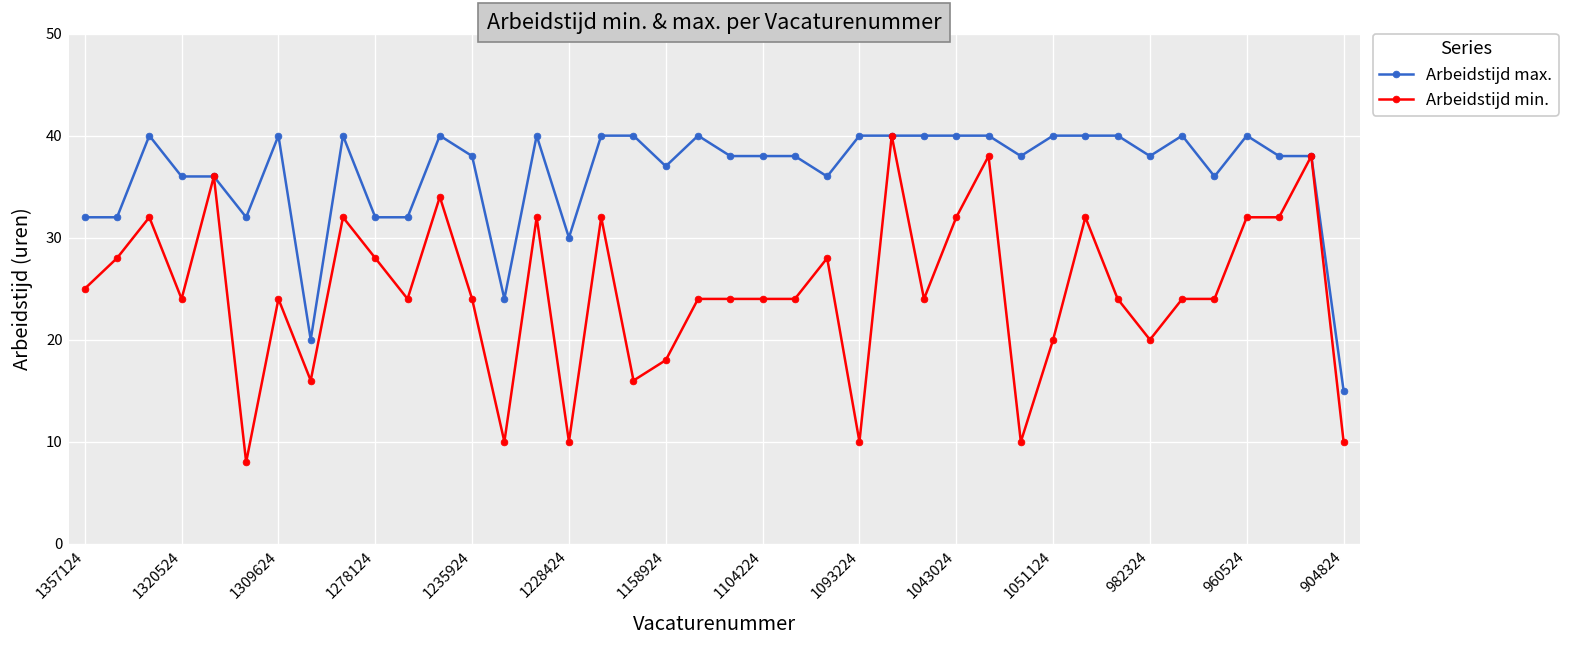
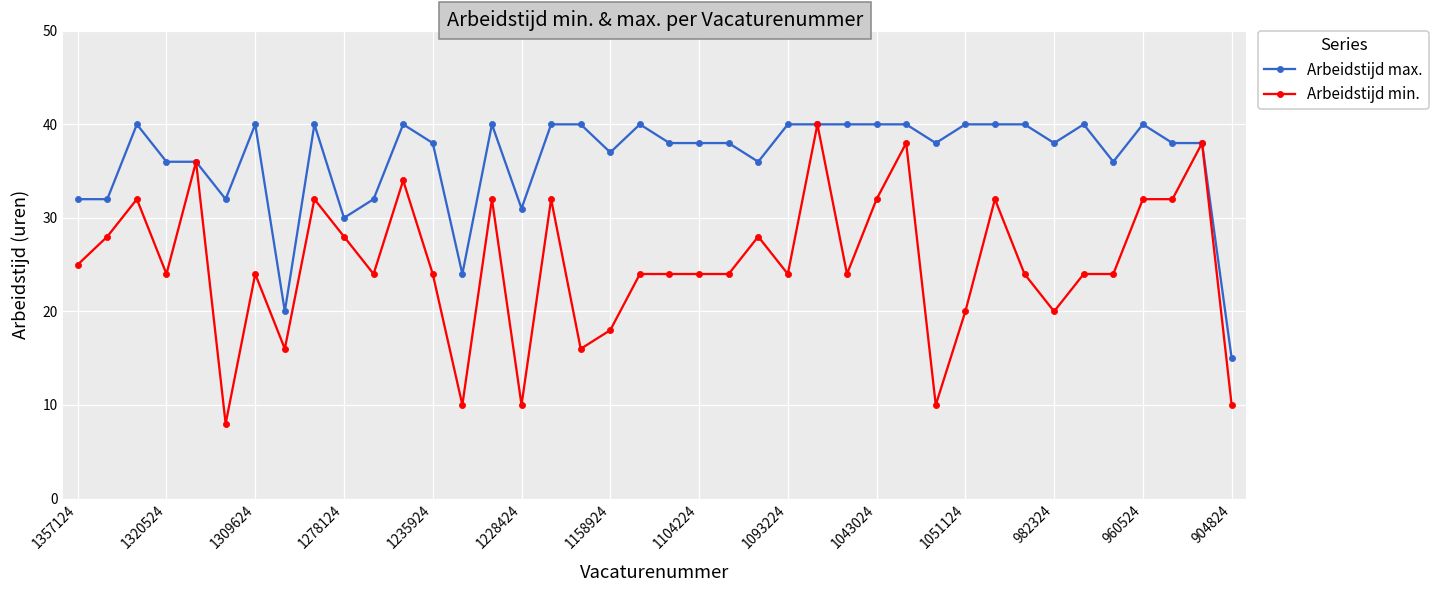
  {
    "Arbeidstijd max.": {
      "1357124": 32,
      "1320524": 36,
      "1309624": 40,
-     "1278124": 32,
+     "1278124": 30,
      "1235924": 38,
-     "1228424": 30,
+     "1228424": 31,
      "1158924": 37,
      "1104224": 38,
      "1093224": 40,
      "1043024": 40,
      "1051124": 40,
      "982324": 38,
      "960524": 40,
      "904824": 15
    },
    "Arbeidstijd min.": {
      "1357124": 25,
      "1320524": 24,
      "1309624": 24,
      "1278124": 28,
      "1235924": 24,
      "1228424": 10,
      "1158924": 18,
      "1104224": 24,
-     "1093224": 10,
+     "1093224": 24,
      "1043024": 32,
      "1051124": 20,
      "982324": 20,
      "960524": 32,
      "904824": 10
    }
  }
